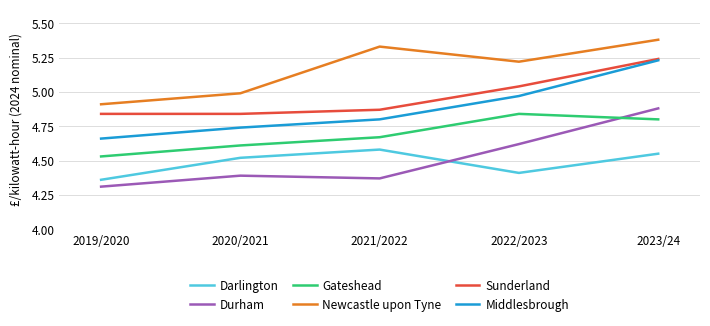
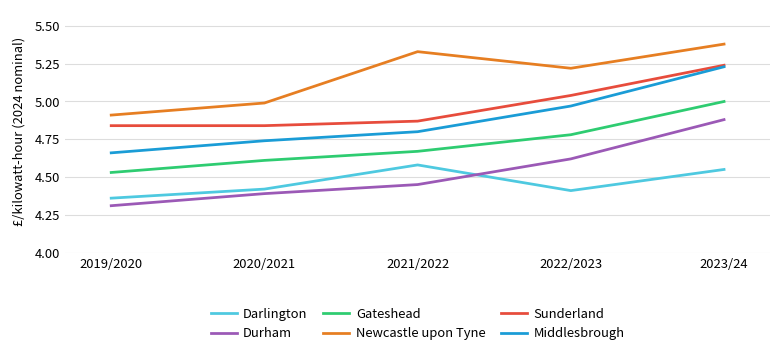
  {
    "Darlington": {
      "2019/2020": 4.36,
-     "2020/2021": 4.52,
+     "2020/2021": 4.42,
      "2021/2022": 4.58,
      "2022/2023": 4.41,
      "2023/24": 4.55
    },
    "Durham": {
      "2019/2020": 4.31,
      "2020/2021": 4.39,
-     "2021/2022": 4.37,
+     "2021/2022": 4.45,
      "2022/2023": 4.62,
      "2023/24": 4.88
    },
    "Gateshead": {
      "2019/2020": 4.53,
      "2020/2021": 4.61,
      "2021/2022": 4.67,
-     "2022/2023": 4.84,
-     "2023/24": 4.8
+     "2022/2023": 4.78,
+     "2023/24": 5.0
    },
    "Middlesbrough": {
      "2019/2020": 4.66,
      "2020/2021": 4.74,
      "2021/2022": 4.80,
      "2022/2023": 4.97
    }
  }
